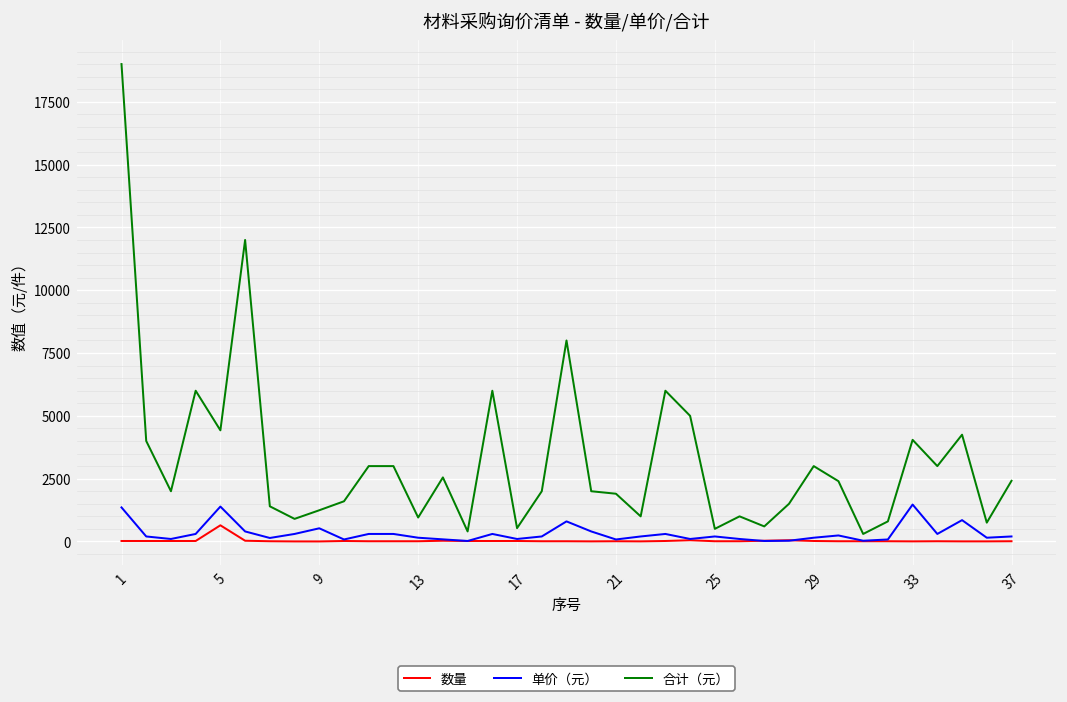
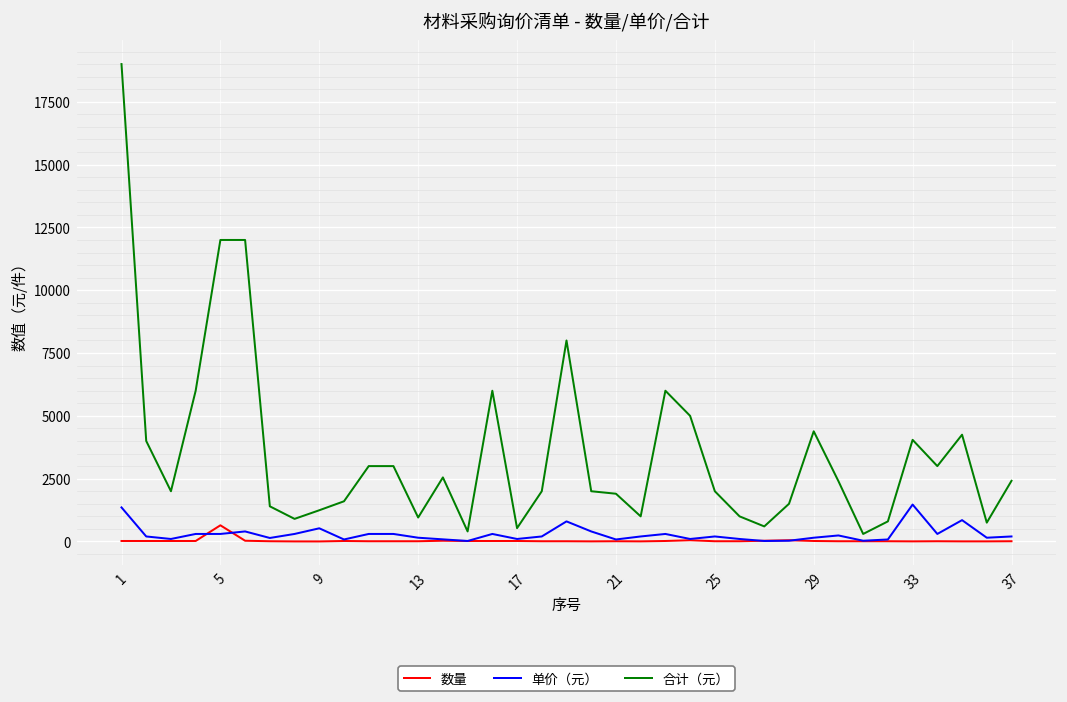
  {
    "数量": {
      "1": 0,
      "5": 600,
      "9": 0,
      "13": 0,
      "25": 0,
      "29": 0,
      "33": 0,
      "37": 0
    },
    "单价（元）": {
      "1": 1400,
-     "5": 1400,
+     "5": 300,
      "9": 500,
      "13": 200,
      "25": 200,
      "29": 200,
      "33": 1500,
      "37": 200
    },
    "合计（元）": {
      "1": 19000,
-     "5": 4400,
+     "5": 12000,
      "9": 1200,
      "13": 1000,
      "17": 500,
      "21": 1900,
-     "25": 500,
-     "29": 3000,
+     "25": 2000,
+     "29": 4400,
      "33": 4000,
      "37": 2400
    }
  }
